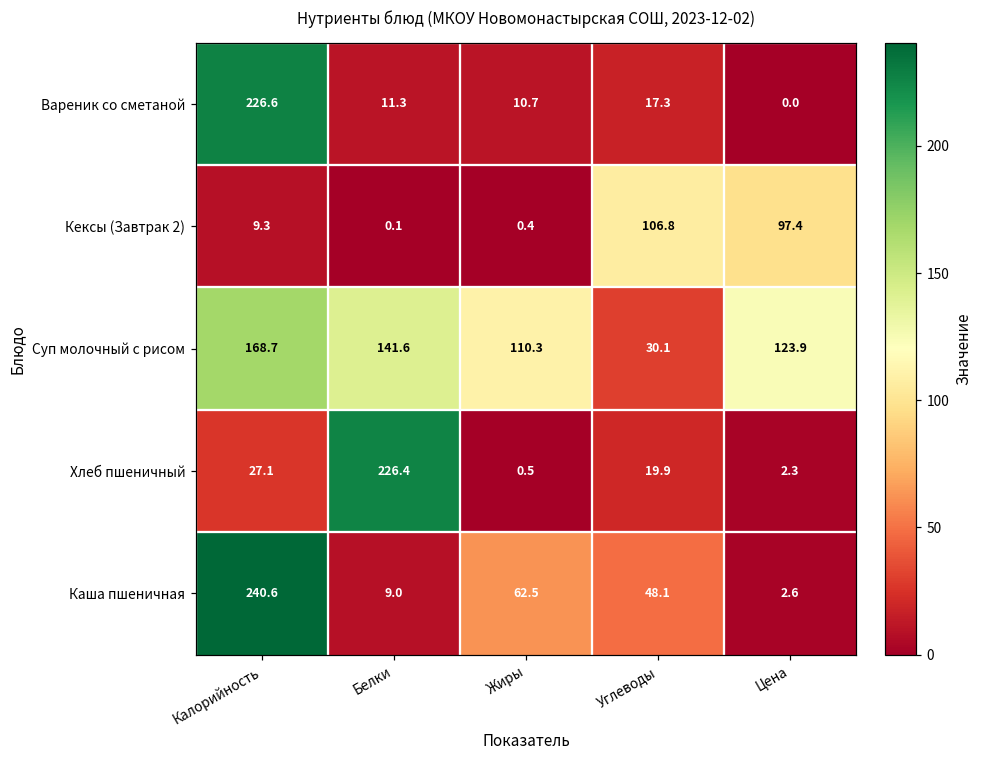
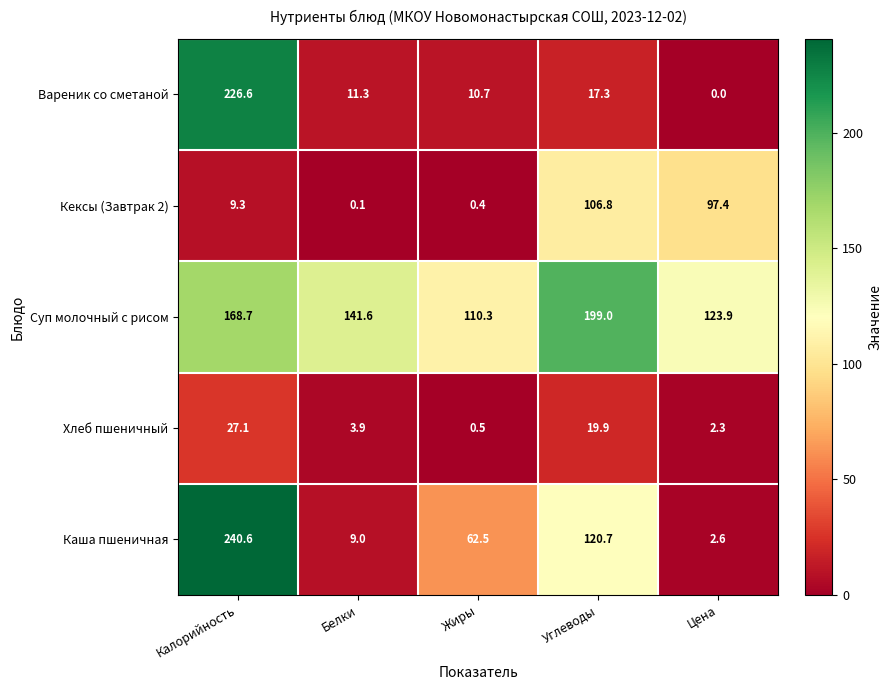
  {
    "Вареник со сметаной": {
      "Калорийность": 226.6,
      "Белки": 11.3,
      "Жиры": 10.7,
      "Углеводы": 17.3,
      "Цена": 0.0
    },
    "Кексы (Завтрак 2)": {
      "Калорийность": 9.3,
      "Белки": 0.1,
      "Жиры": 0.4,
      "Углеводы": 106.8,
      "Цена": 97.4
    },
    "Суп молочный с рисом": {
      "Калорийность": 168.7,
      "Белки": 141.6,
      "Жиры": 110.3,
-     "Углеводы": 30.1,
+     "Углеводы": 199.0,
      "Цена": 123.9
    },
    "Хлеб пшеничный": {
      "Калорийность": 27.1,
-     "Белки": 226.4,
+     "Белки": 3.9,
      "Жиры": 0.5,
      "Углеводы": 19.9,
      "Цена": 2.3
    },
    "Каша пшеничная": {
      "Калорийность": 240.6,
      "Белки": 9.0,
      "Жиры": 62.5,
-     "Углеводы": 48.1,
+     "Углеводы": 120.7,
      "Цена": 2.6
    }
  }
